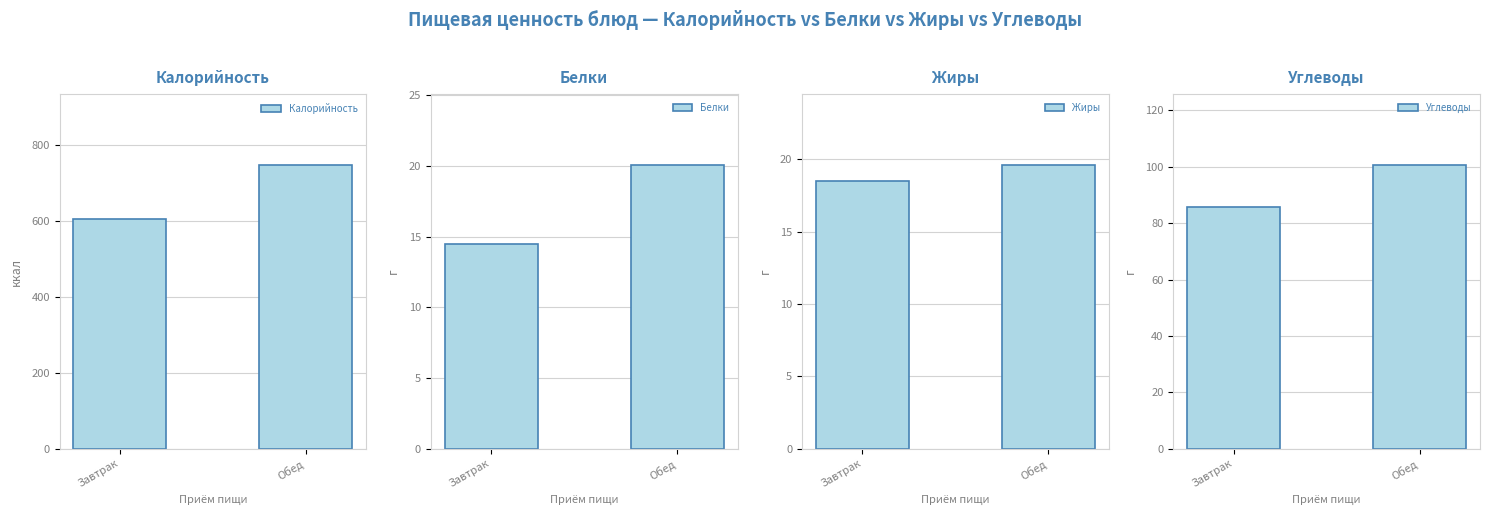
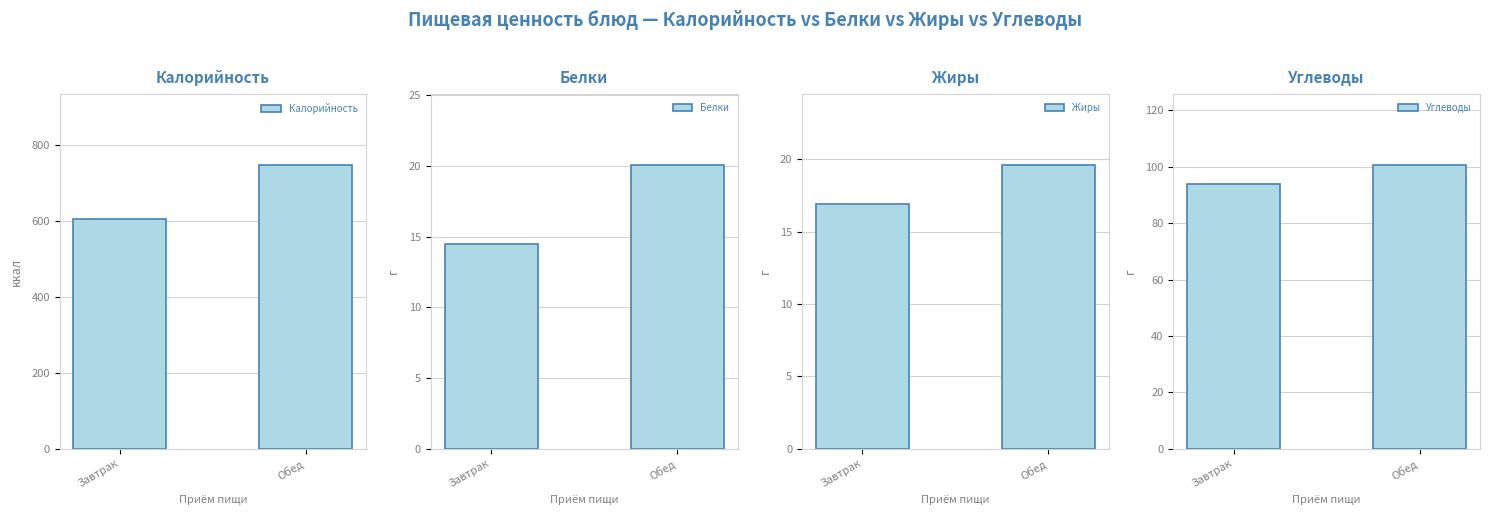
  {
    "Калорийность": {
      "Завтрак": 610,
      "Обед": 750
    },
    "Белки": {
      "Завтрак": 14.5,
      "Обед": 20.1
    },
    "Жиры": {
-     "Завтрак": 18.5,
+     "Завтрак": 16.9,
      "Обед": 19.6
    },
    "Углеводы": {
-     "Завтрак": 86,
+     "Завтрак": 94,
      "Обед": 101
    }
  }
